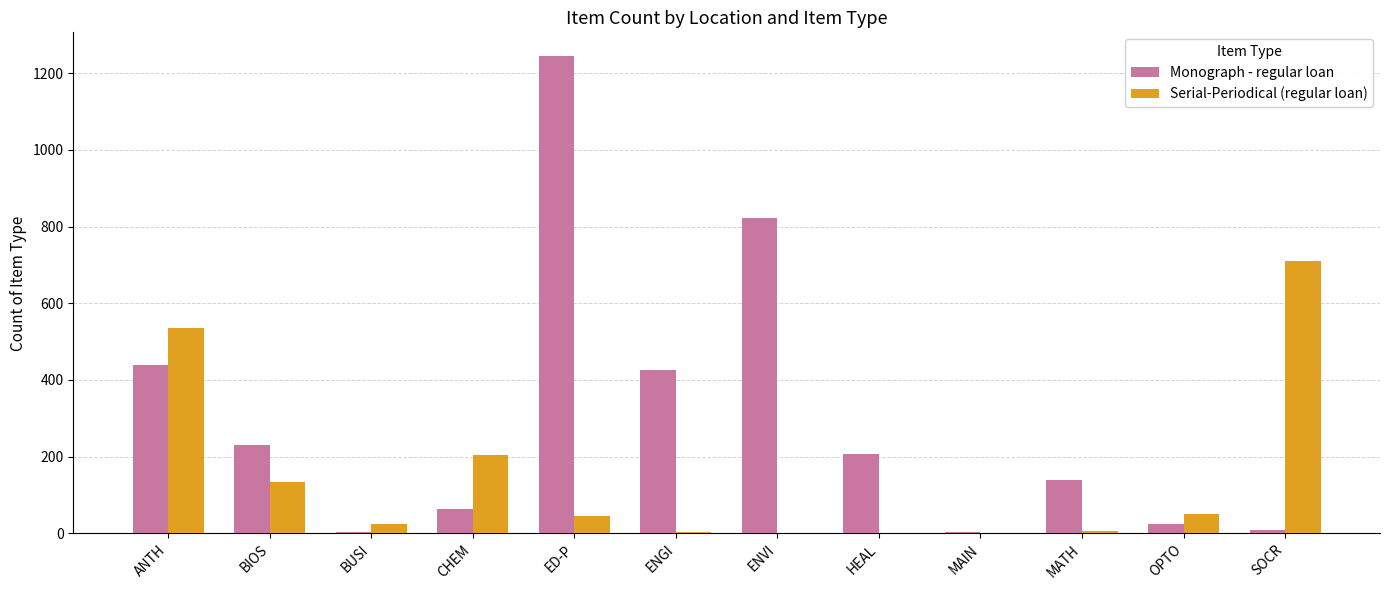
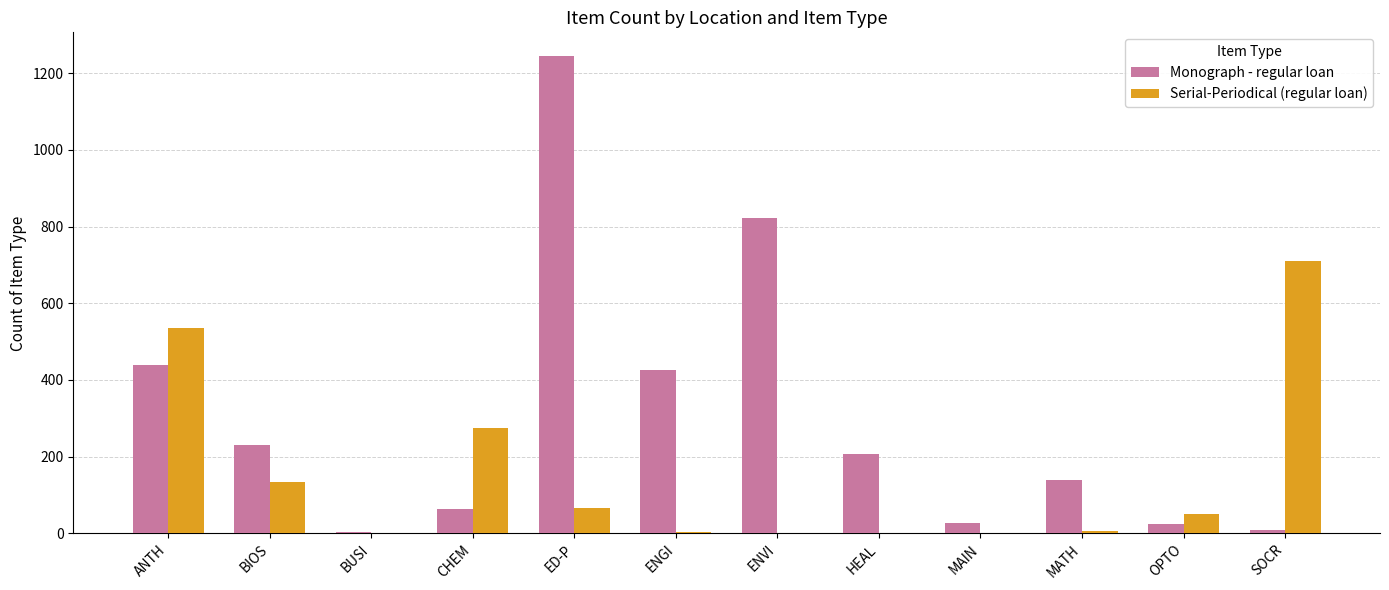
  {
    "Monograph - regular loan": {
      "ANTH": 440,
      "BIOS": 230,
      "CHEM": 60,
      "ED-P": 1240,
      "ENGI": 430,
      "ENVI": 820,
      "HEAL": 210,
-     "MAIN": 10,
+     "MAIN": 30,
      "MATH": 140,
      "OPTO": 30,
      "SOCR": 10
    },
    "Serial-Periodical (regular loan)": {
      "ANTH": 540,
      "BIOS": 130,
-     "BUSI": 20,
-     "CHEM": 200,
-     "ED-P": 50,
+     "BUSI": 0,
+     "CHEM": 280,
+     "ED-P": 70,
      "ENVI": 0,
      "HEAL": 0,
      "MAIN": 0,
      "OPTO": 50,
      "SOCR": 710
    }
  }
